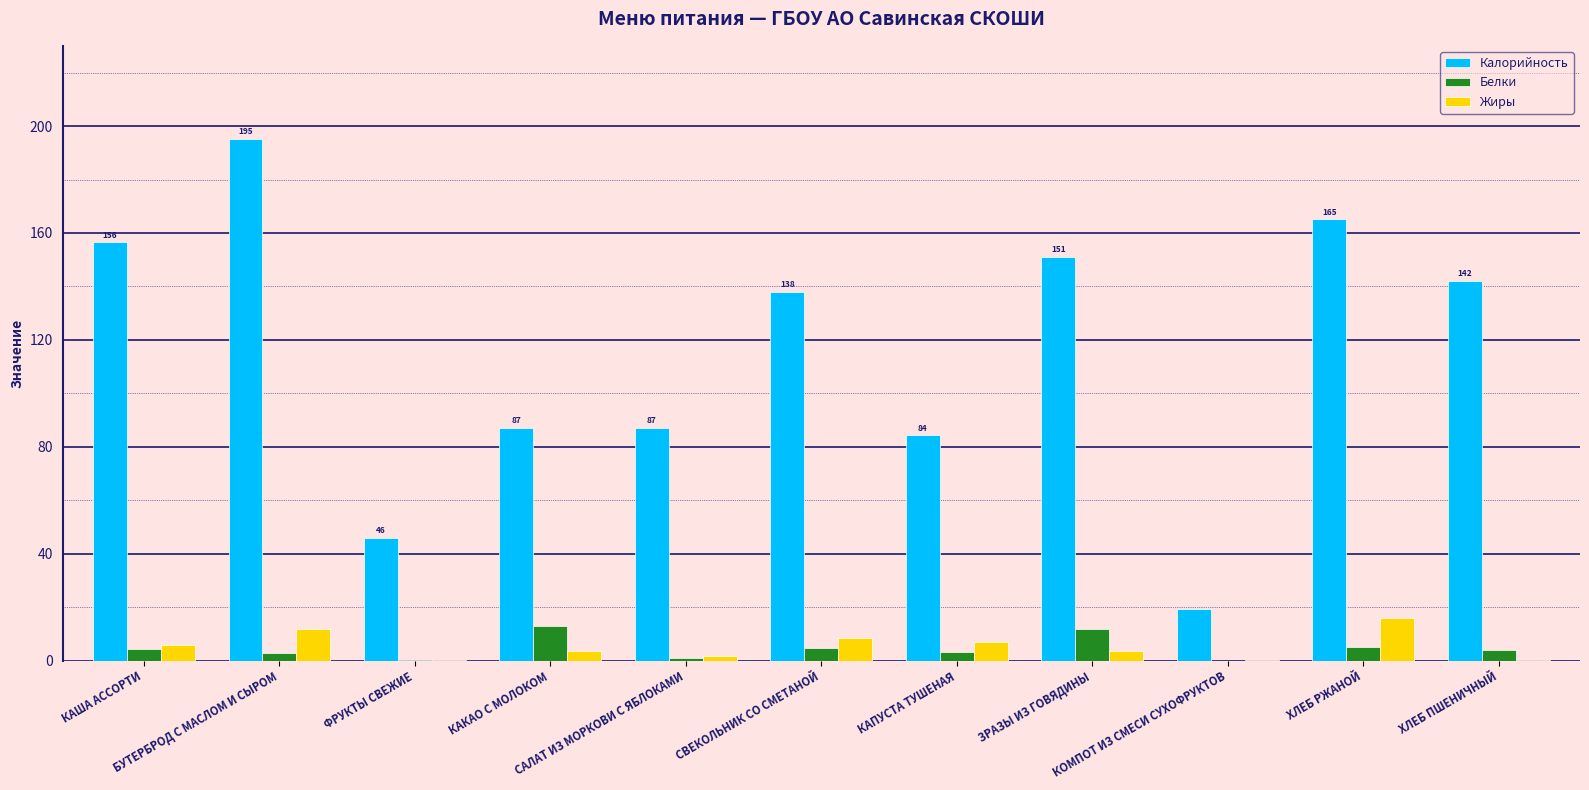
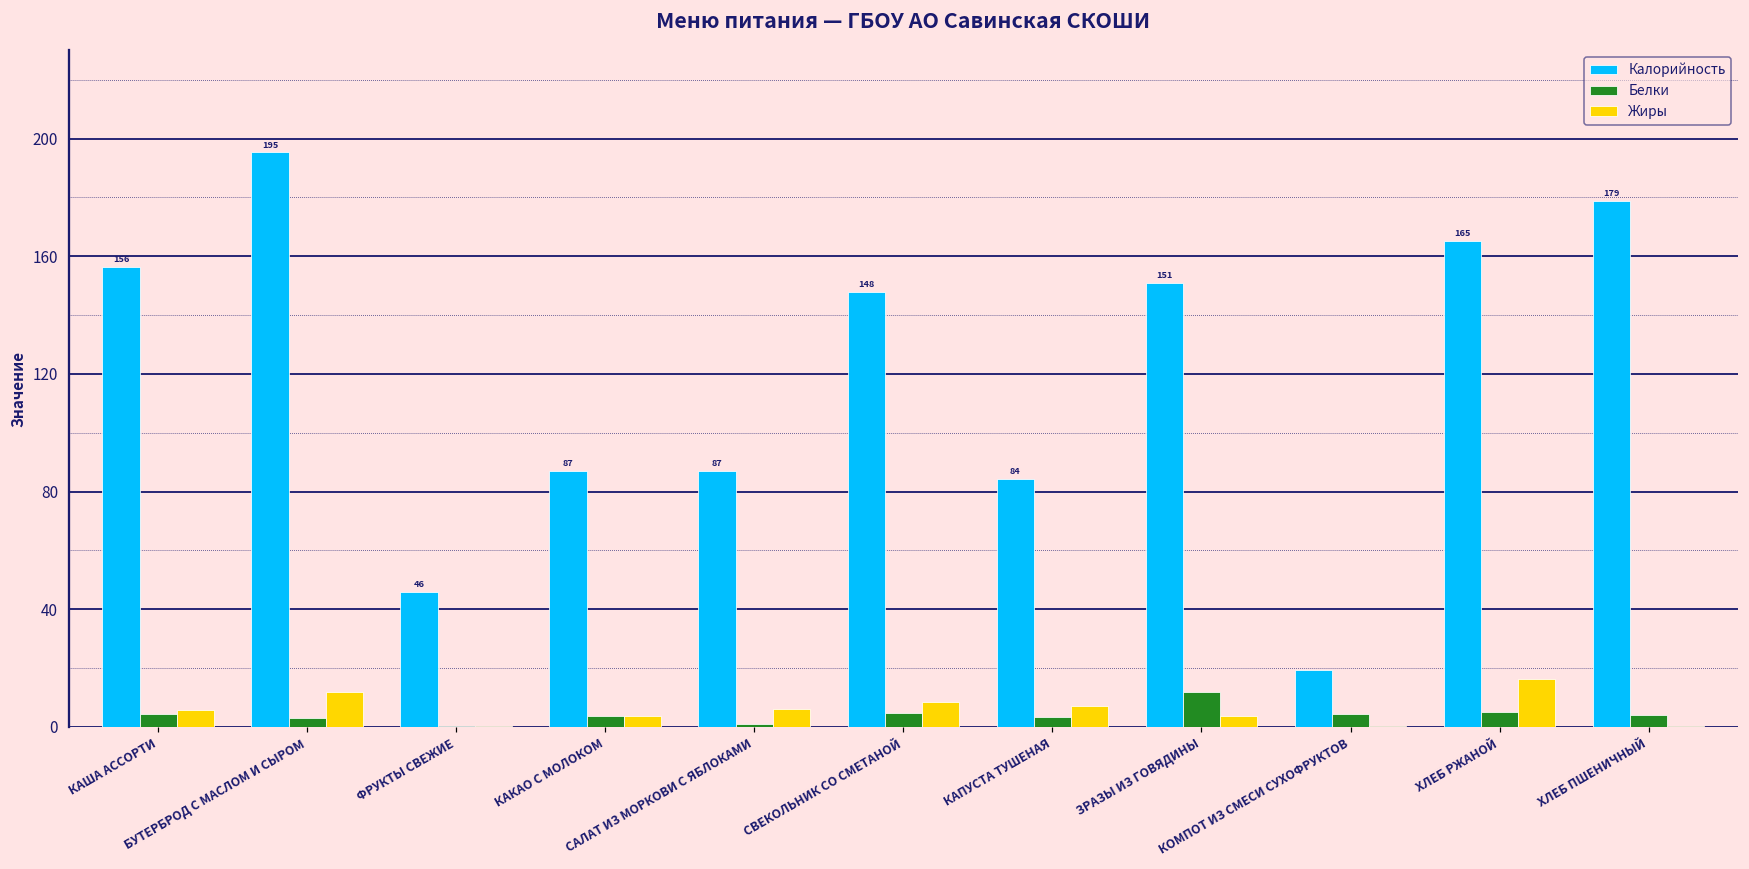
  {
    "Калорийность": {
      "КАША АССОРТИ": 156,
      "БУТЕРБРОД С МАСЛОМ И СЫРОМ": 195,
      "ФРУКТЫ СВЕЖИЕ": 46,
      "КАКАО С МОЛОКОМ": 87,
      "САЛАТ ИЗ МОРКОВИ С ЯБЛОКАМИ": 87,
-     "СВЕКОЛЬНИК СО СМЕТАНОЙ": 138,
+     "СВЕКОЛЬНИК СО СМЕТАНОЙ": 148,
      "КАПУСТА ТУШЕНАЯ": 84,
      "ЗРАЗЫ ИЗ ГОВЯДИНЫ": 151,
      "ХЛЕБ РЖАНОЙ": 165,
-     "ХЛЕБ ПШЕНИЧНЫЙ": 142
+     "ХЛЕБ ПШЕНИЧНЫЙ": 179
    },
    "Белки": {
      "КАША АССОРТИ": 5,
      "БУТЕРБРОД С МАСЛОМ И СЫРОМ": 3,
-     "КАКАО С МОЛОКОМ": 13,
+     "КАКАО С МОЛОКОМ": 4,
      "САЛАТ ИЗ МОРКОВИ С ЯБЛОКАМИ": 1,
      "СВЕКОЛЬНИК СО СМЕТАНОЙ": 5,
      "КАПУСТА ТУШЕНАЯ": 3,
      "ЗРАЗЫ ИЗ ГОВЯДИНЫ": 12,
-     "КОМПОТ ИЗ СМЕСИ СУХОФРУКТОВ": 0,
+     "КОМПОТ ИЗ СМЕСИ СУХОФРУКТОВ": 5,
      "ХЛЕБ РЖАНОЙ": 5,
      "ХЛЕБ ПШЕНИЧНЫЙ": 4
    },
    "Жиры": {
      "КАША АССОРТИ": 6,
      "БУТЕРБРОД С МАСЛОМ И СЫРОМ": 12,
      "КАКАО С МОЛОКОМ": 4,
-     "САЛАТ ИЗ МОРКОВИ С ЯБЛОКАМИ": 2,
+     "САЛАТ ИЗ МОРКОВИ С ЯБЛОКАМИ": 6,
      "СВЕКОЛЬНИК СО СМЕТАНОЙ": 8,
      "КАПУСТА ТУШЕНАЯ": 7,
      "ЗРАЗЫ ИЗ ГОВЯДИНЫ": 4,
      "ХЛЕБ РЖАНОЙ": 16
    }
  }
